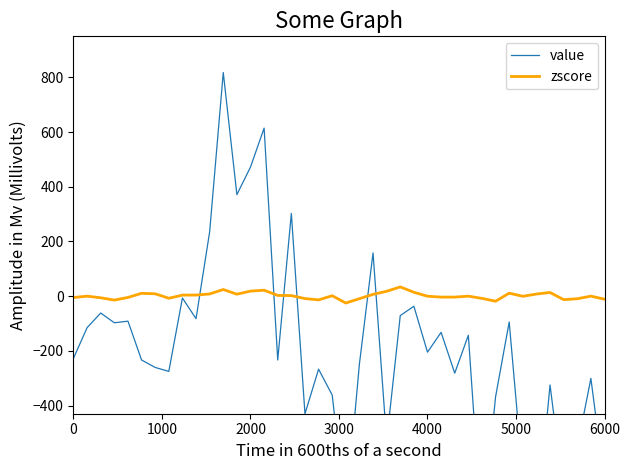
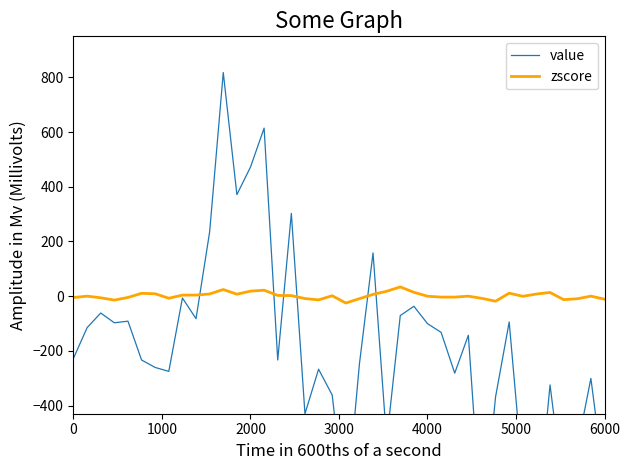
  {
    "value": {
      "0": -230,
      "2000": 470,
-     "4000": -200
+     "4000": -100
    },
    "zscore": {
      "0": -10,
      "2000": 20,
      "4000": 0,
      "6000": -10
    }
  }
